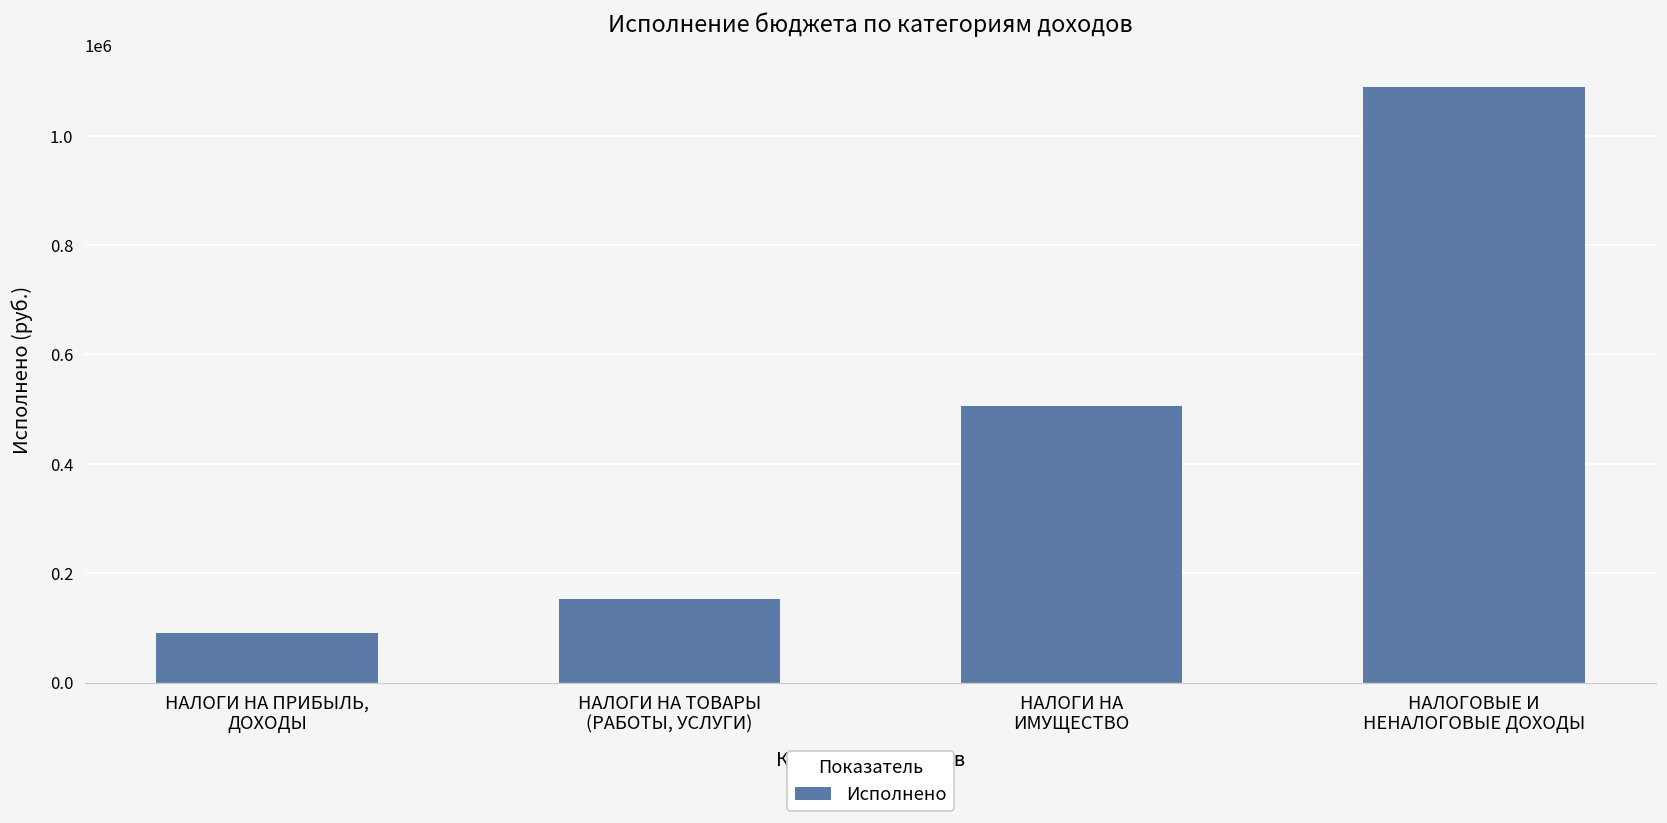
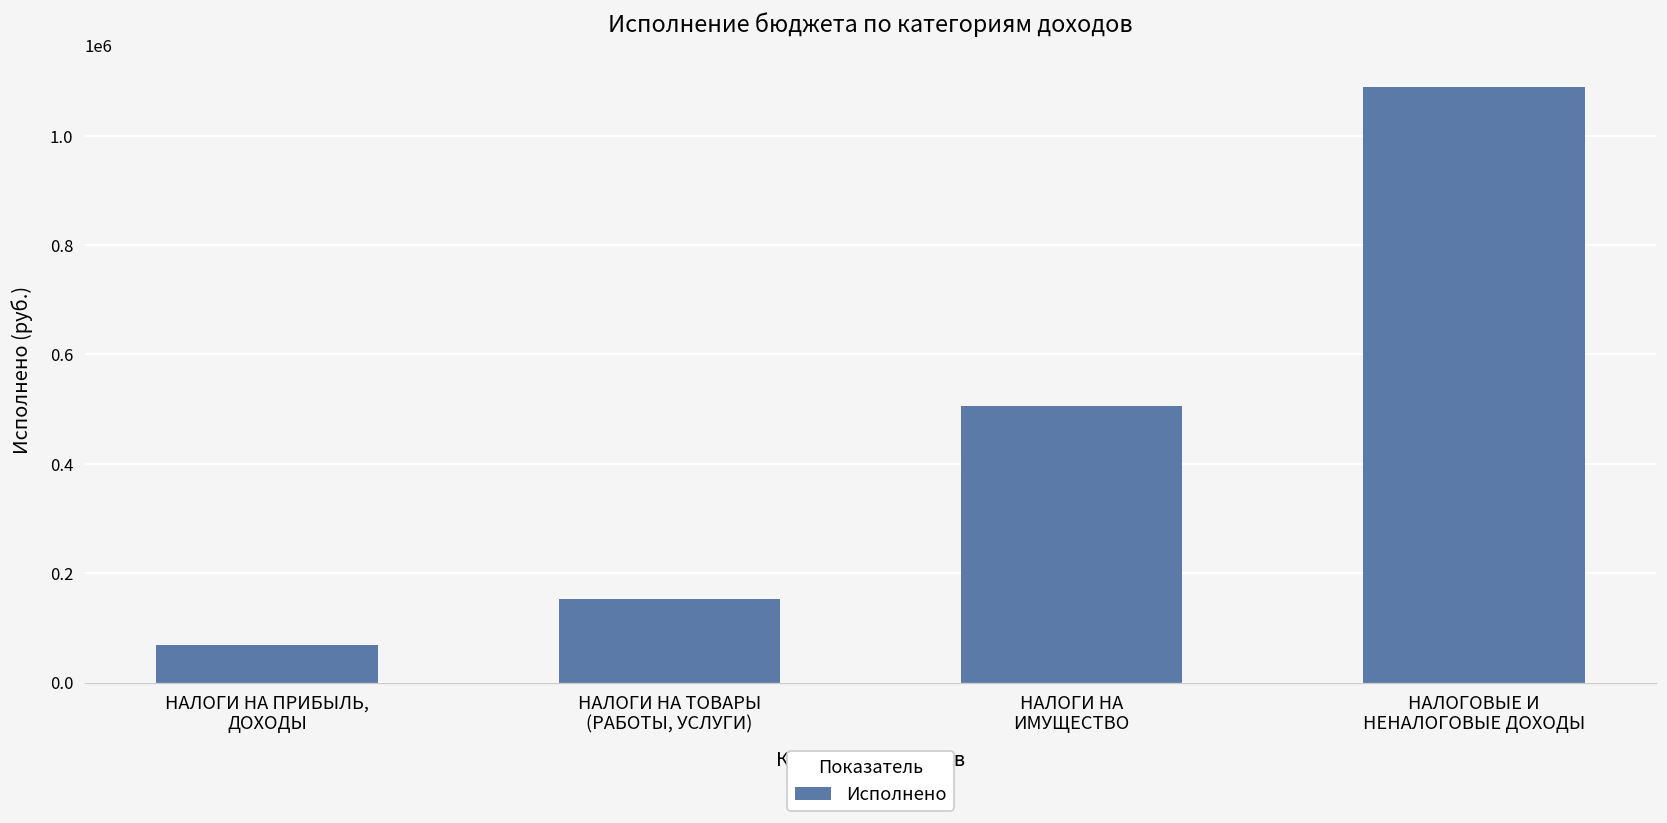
  {
-   "НАЛОГИ НА ПРИБЫЛЬ, ДОХОДЫ": 90000,
+   "НАЛОГИ НА ПРИБЫЛЬ, ДОХОДЫ": 70000,
    "НАЛОГИ НА ТОВАРЫ (РАБОТЫ, УСЛУГИ)": 150000,
    "НАЛОГИ НА ИМУЩЕСТВО": 510000,
    "НАЛОГОВЫЕ И НЕНАЛОГОВЫЕ ДОХОДЫ": 1090000
  }
